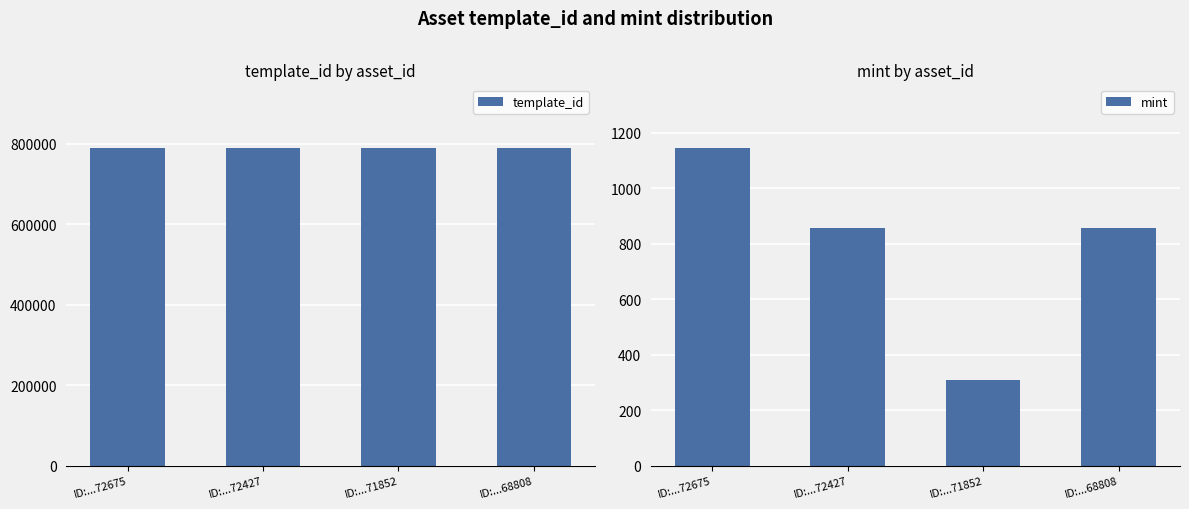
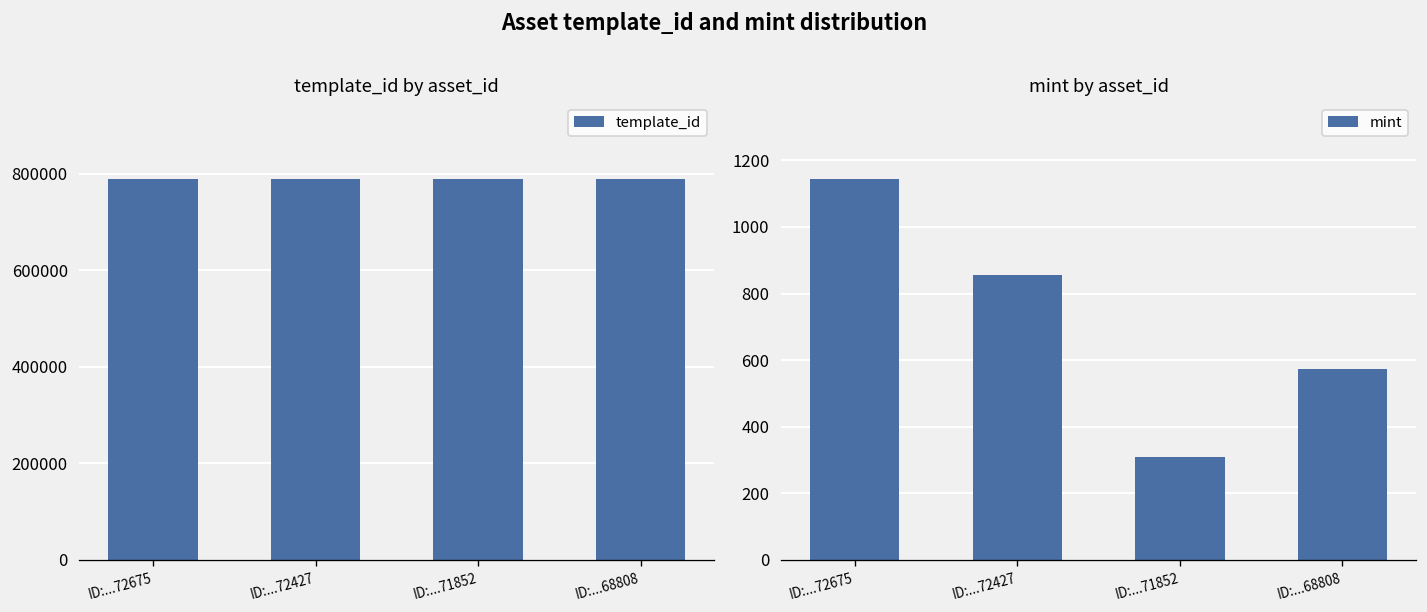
  {
    "template_id by asset_id": {
      "ID:...72675": 790000,
      "ID:...72427": 790000,
      "ID:...71852": 790000,
      "ID:...68808": 790000
    },
    "mint by asset_id": {
      "ID:...72675": 1150,
      "ID:...72427": 860,
      "ID:...71852": 310,
-     "ID:...68808": 860
+     "ID:...68808": 570
    }
  }
